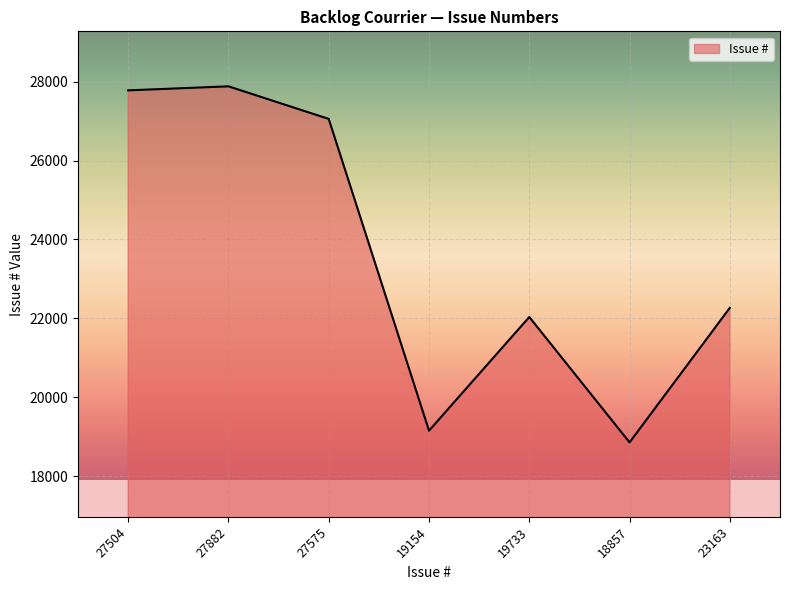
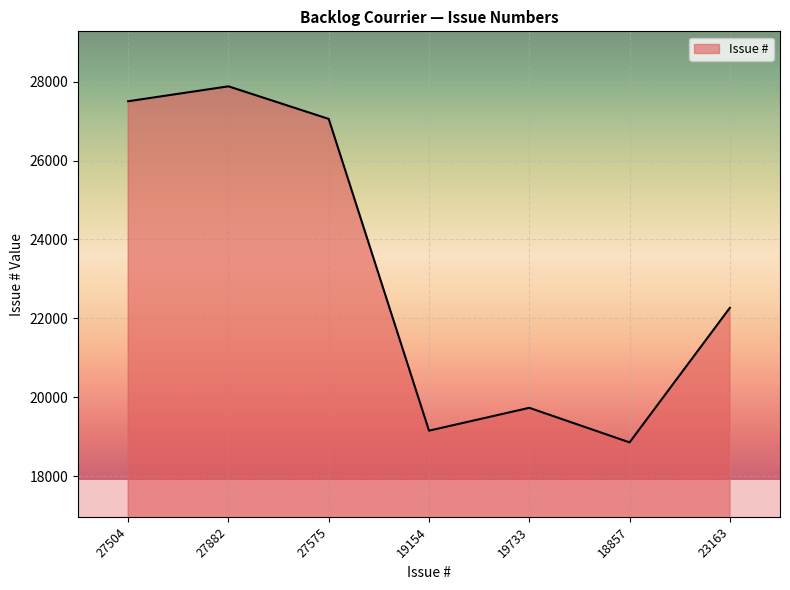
  {
-   "27504": 27800,
+   "27504": 27500,
    "27882": 27900,
    "27575": 27100,
    "19154": 19200,
-   "19733": 22000,
+   "19733": 19700,
    "18857": 18900,
    "23163": 22300
  }
